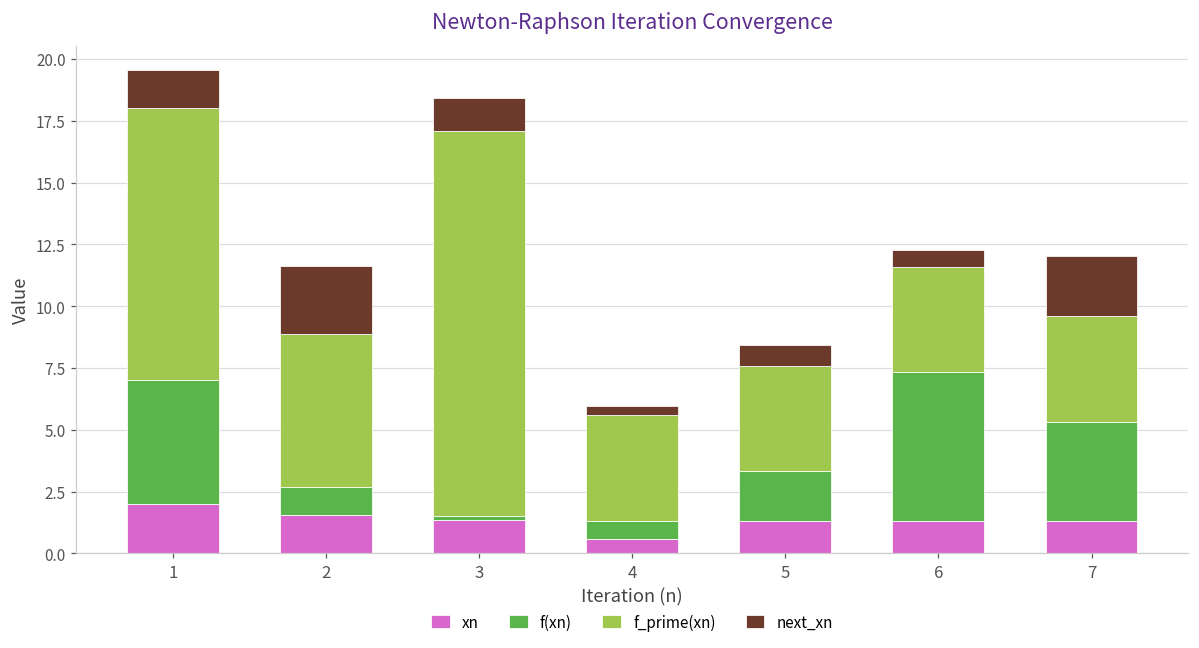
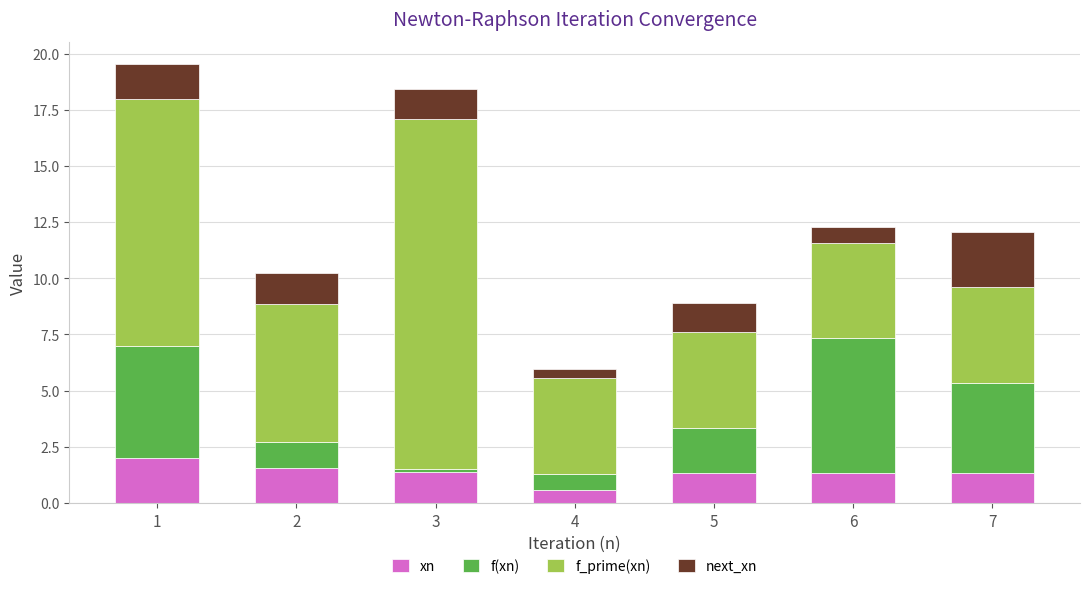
  {
    "xn": {
      "1": 2.0,
      "2": 1.5,
      "3": 1.4,
      "4": 0.6,
      "5": 1.3,
      "6": 1.3,
      "7": 1.3
    },
    "f(xn)": {
      "1": 5.0,
      "2": 1.1,
      "3": 0.2,
      "4": 0.7,
      "5": 2.0,
      "6": 6.0,
      "7": 4.0
    },
    "f_prime(xn)": {
      "1": 11.0,
      "2": 6.2,
      "3": 15.6,
      "4": 4.3,
      "5": 4.3,
      "6": 4.3,
      "7": 4.3
    },
    "next_xn": {
      "1": 1.5,
-     "2": 2.8,
+     "2": 1.4,
      "3": 1.3,
      "4": 0.4,
-     "5": 0.9,
+     "5": 1.3,
      "6": 0.7,
      "7": 2.4
    }
  }
